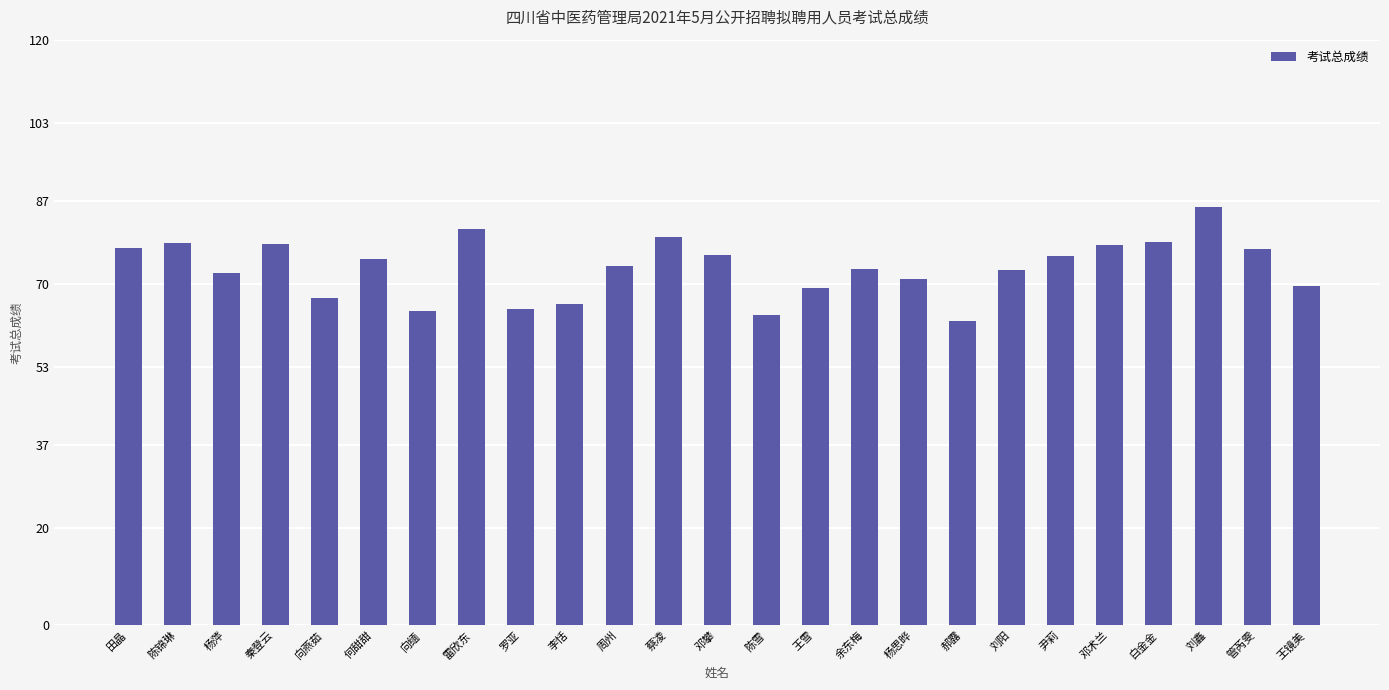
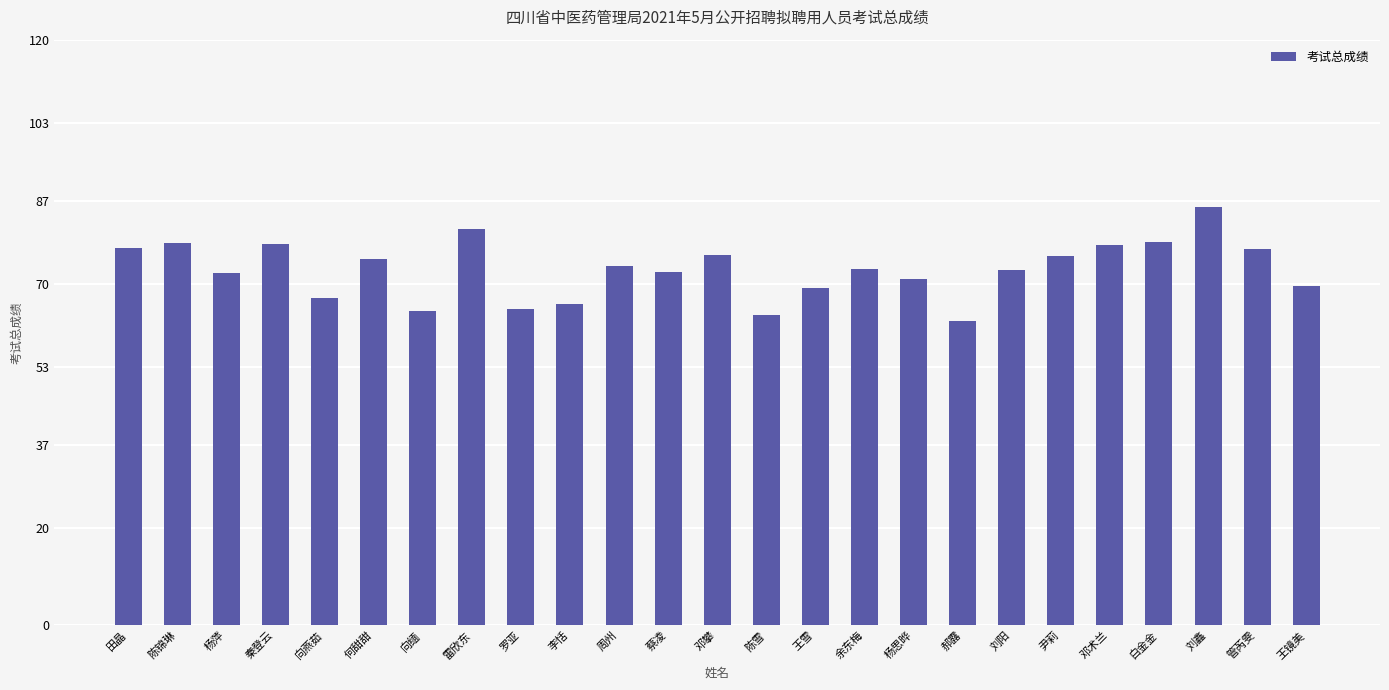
  {
    "田晶": 77,
    "陈锦琳": 78,
    "杨萍": 72,
    "秦登云": 78,
    "向燕茹": 67,
    "何甜甜": 75,
    "向缅": 64,
    "雷欣东": 81,
    "罗亚": 65,
    "李恬": 66,
    "周州": 74,
-   "蔡凌": 80,
+   "蔡凌": 72,
    "邓攀": 76,
    "陈雪": 64,
    "王雪": 69,
    "余东梅": 73,
    "杨思晔": 71,
    "郝露": 62,
    "刘阳": 73,
    "尹莉": 76,
    "邓术兰": 78,
    "白金金": 78,
    "刘鑫": 86,
    "管芮雯": 77,
    "王镜美": 70
  }
